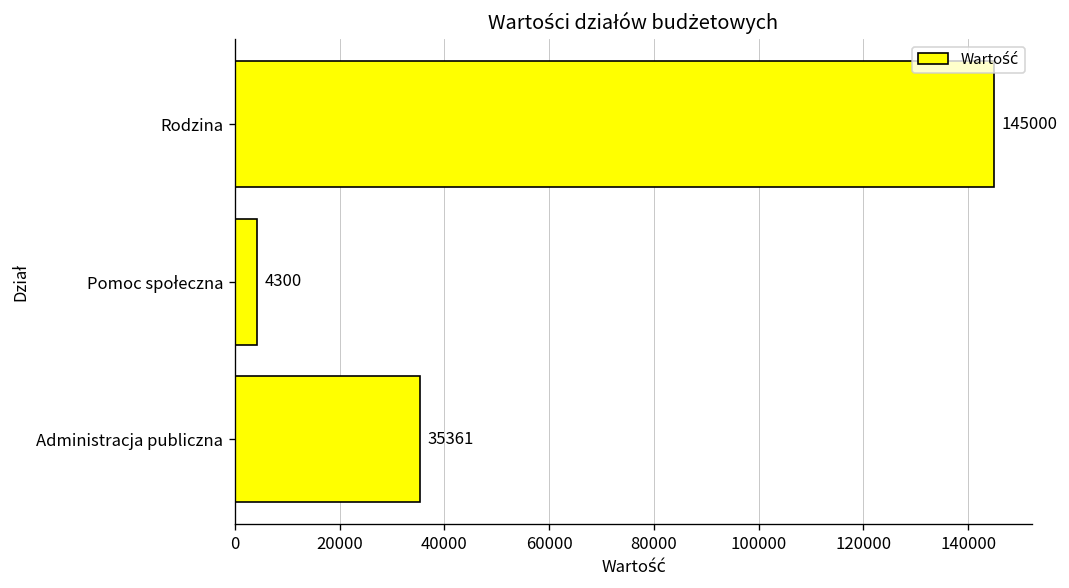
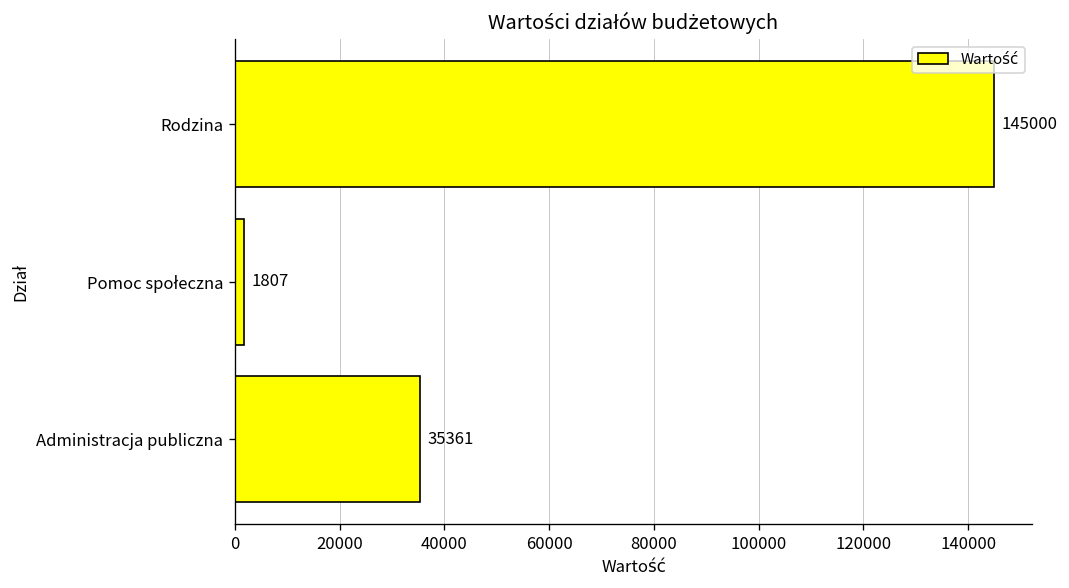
  {
    "Rodzina": 145000,
-   "Pomoc społeczna": 4300,
+   "Pomoc społeczna": 1807,
    "Administracja publiczna": 35361
  }
